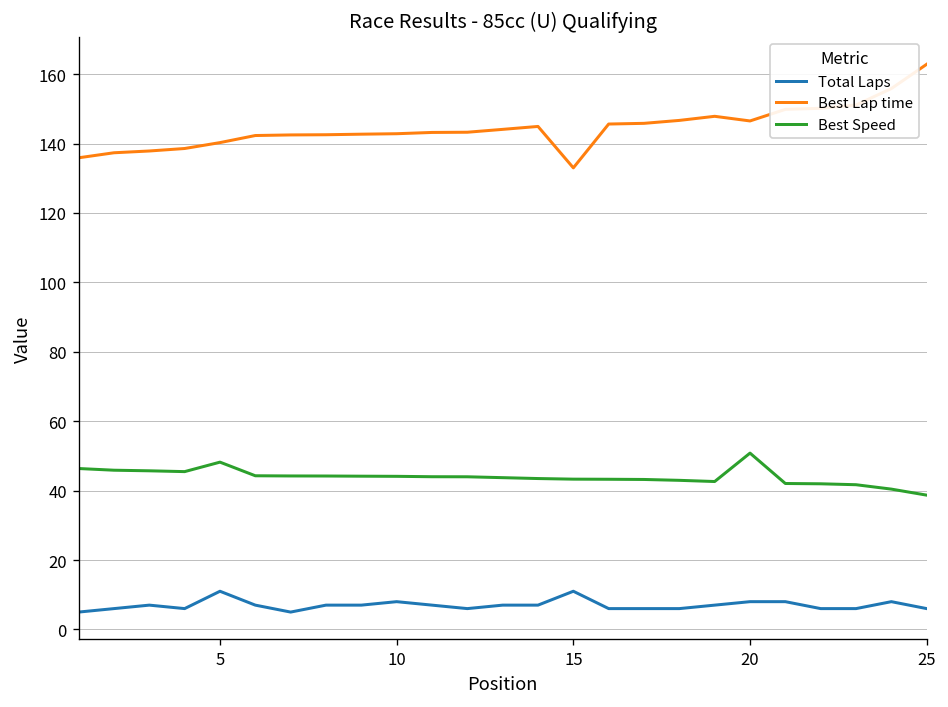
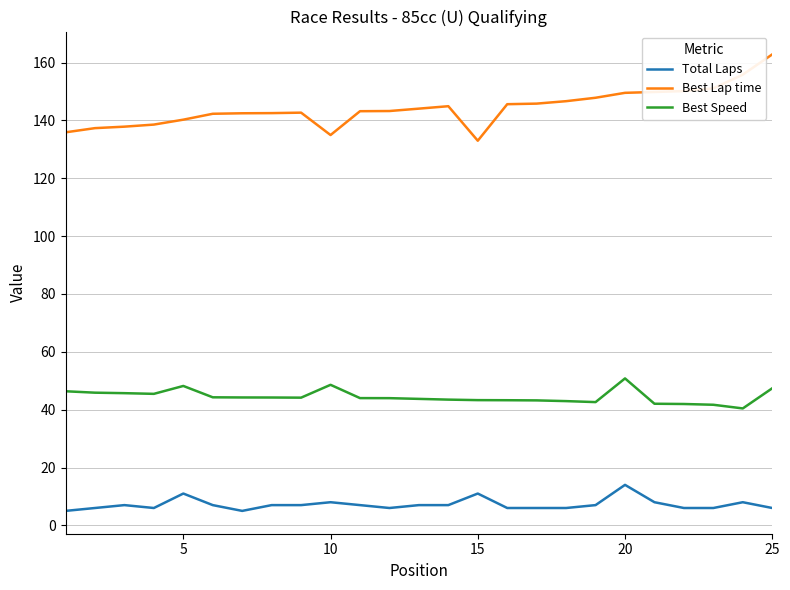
  {
    "Total Laps": {
      "5": 11,
      "10": 8,
      "15": 11,
-     "20": 8,
+     "20": 14,
      "25": 6
    },
    "Best Lap time": {
      "5": 140,
-     "10": 143,
+     "10": 135,
      "15": 133,
-     "20": 147,
+     "20": 150,
      "25": 163
    },
    "Best Speed": {
      "5": 48,
-     "10": 44,
+     "10": 49,
      "15": 43,
      "20": 51,
-     "25": 39
+     "25": 47
    }
  }
